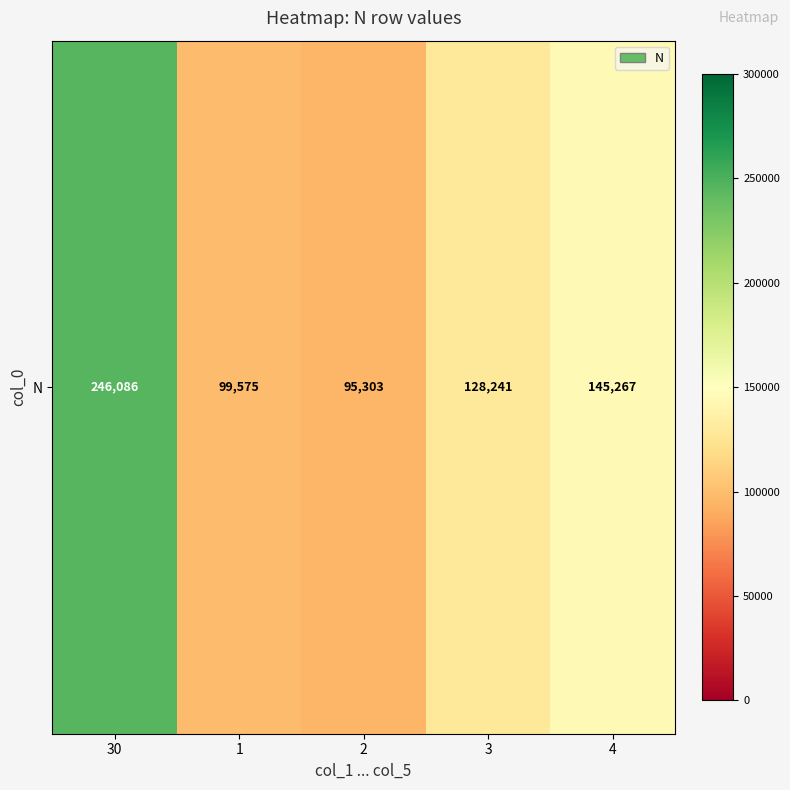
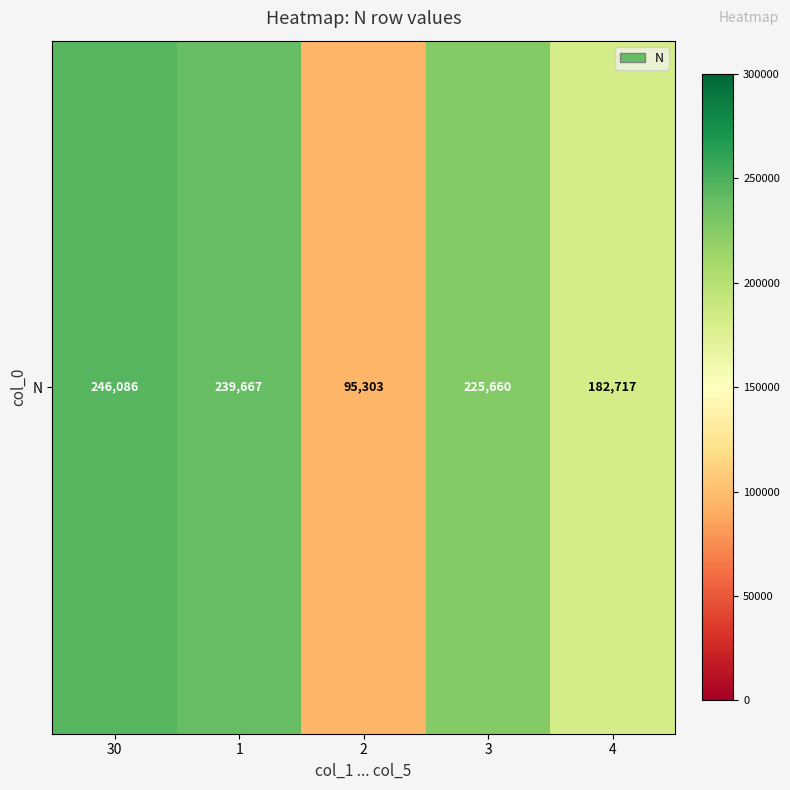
  {
    "N": {
      "30": "246,086",
-     "1": "99,575",
+     "1": "239,667",
      "2": "95,303",
-     "3": "128,241",
-     "4": "145,267"
+     "3": "225,660",
+     "4": "182,717"
    }
  }
